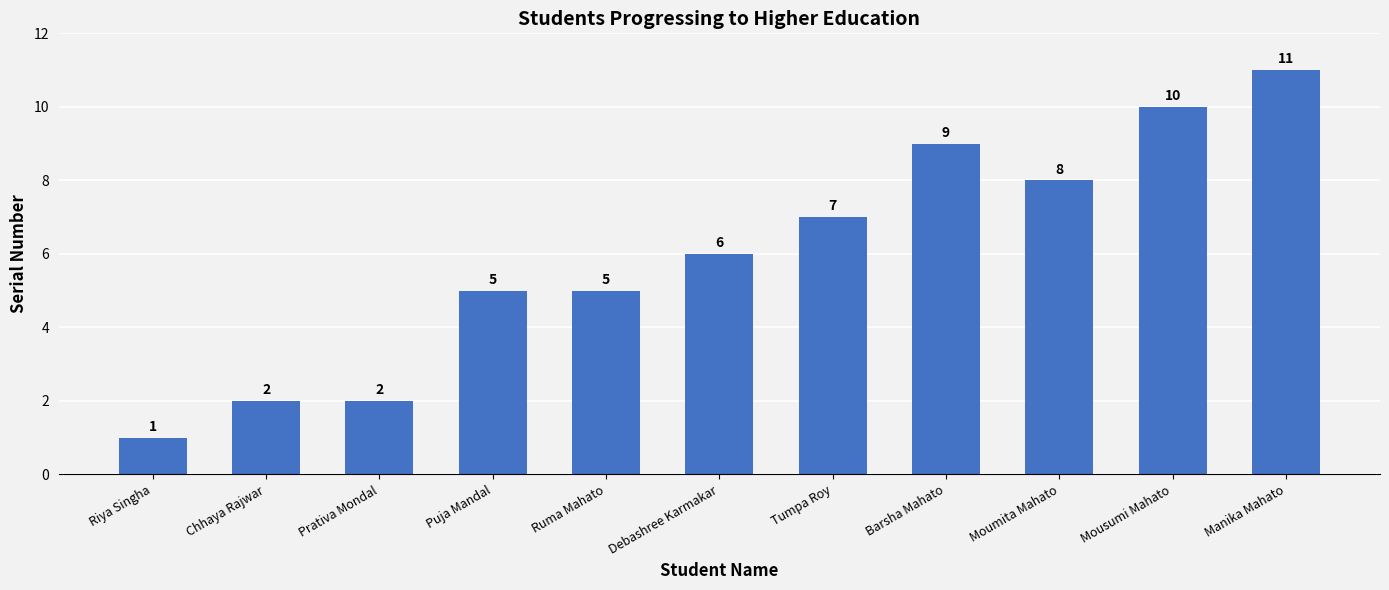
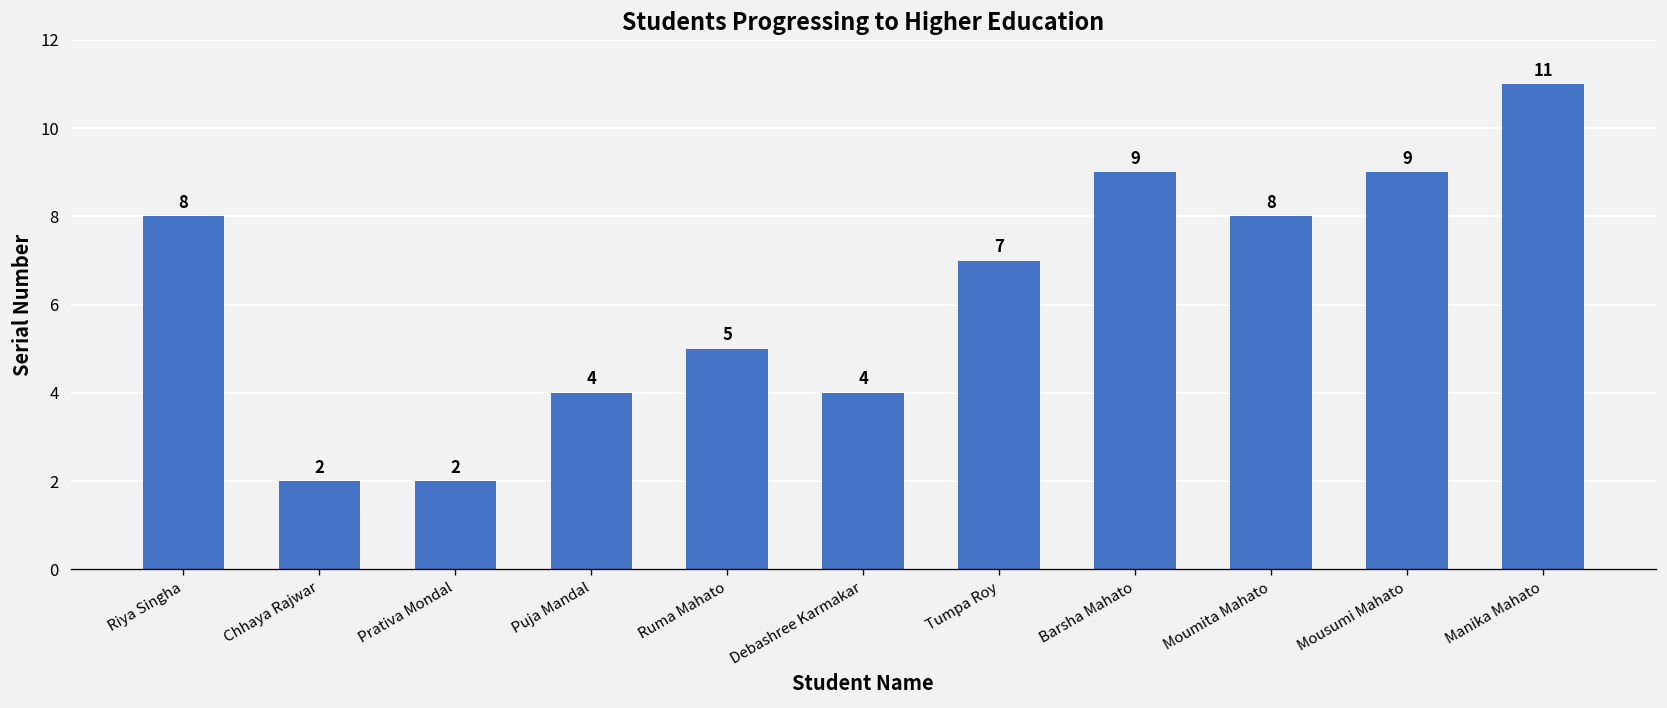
  {
-   "Riya Singha": 1,
+   "Riya Singha": 8,
    "Chhaya Rajwar": 2,
    "Prativa Mondal": 2,
-   "Puja Mandal": 5,
+   "Puja Mandal": 4,
    "Ruma Mahato": 5,
-   "Debashree Karmakar": 6,
+   "Debashree Karmakar": 4,
    "Tumpa Roy": 7,
    "Barsha Mahato": 9,
    "Moumita Mahato": 8,
-   "Mousumi Mahato": 10,
+   "Mousumi Mahato": 9,
    "Manika Mahato": 11
  }
